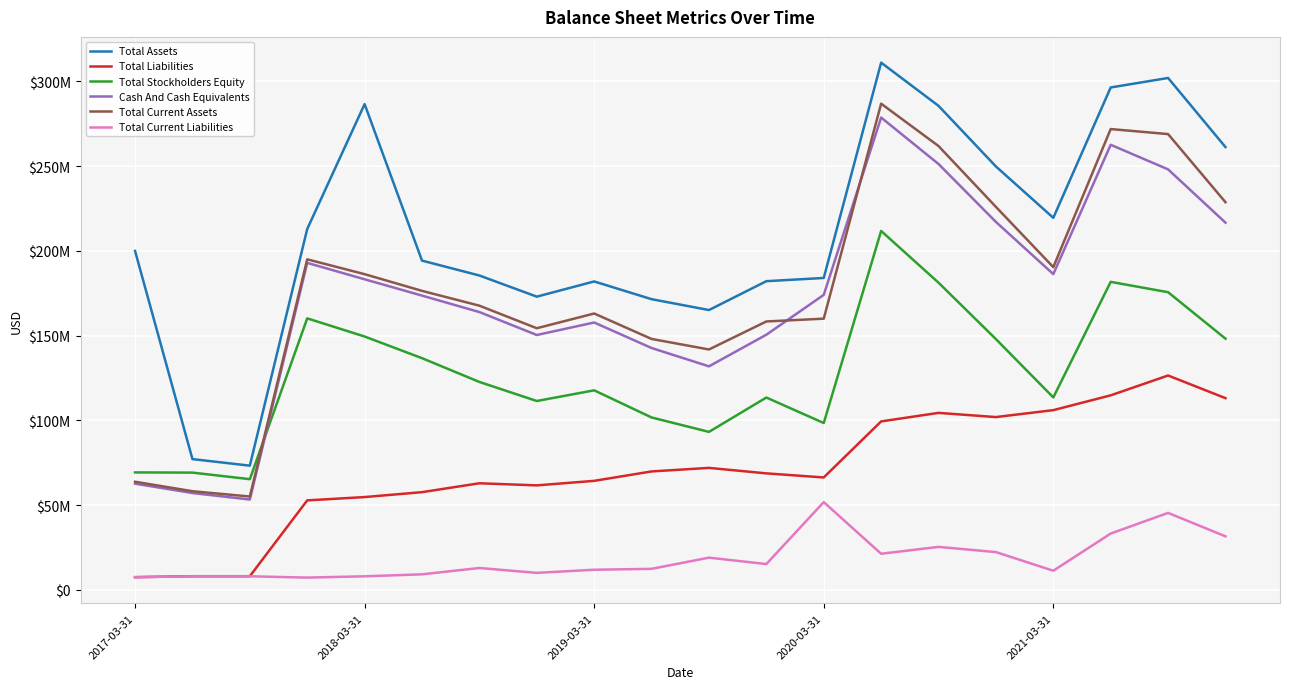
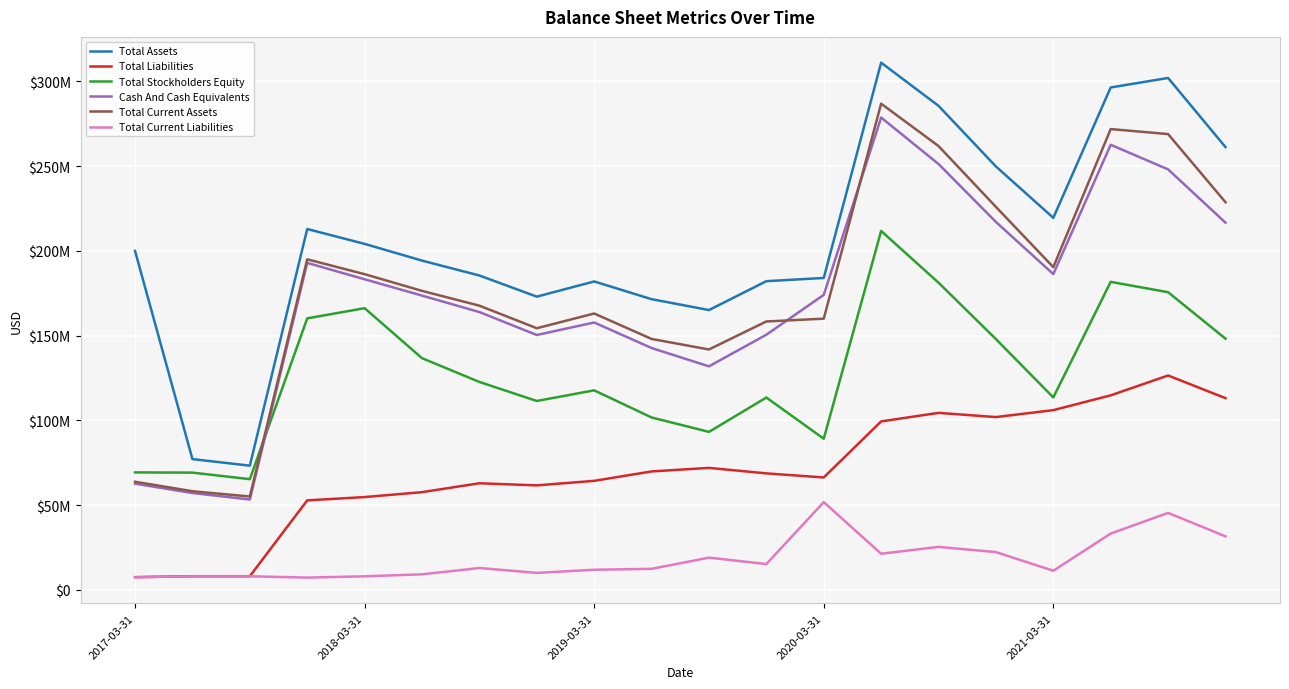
  {
    "Total Assets": {
      "2017-03-31": "$200000000",
-     "2018-03-31": "$287000000",
+     "2018-03-31": "$204000000",
      "2019-03-31": "$182000000",
      "2020-03-31": "$184000000",
      "2021-03-31": "$219000000"
    },
    "Total Liabilities": {
      "2018-03-31": "$55000000",
      "2019-03-31": "$64000000",
      "2020-03-31": "$66000000",
      "2021-03-31": "$106000000"
    },
    "Total Stockholders Equity": {
      "2017-03-31": "$69000000",
-     "2018-03-31": "$149000000",
+     "2018-03-31": "$166000000",
      "2019-03-31": "$118000000",
-     "2020-03-31": "$98000000",
+     "2020-03-31": "$89000000",
      "2021-03-31": "$114000000"
    },
    "Cash And Cash Equivalents": {
      "2018-03-31": "$183000000",
      "2019-03-31": "$158000000",
      "2020-03-31": "$174000000",
      "2021-03-31": "$186000000"
    },
    "Total Current Assets": {
      "2018-03-31": "$186000000",
      "2019-03-31": "$163000000",
      "2020-03-31": "$160000000",
      "2021-03-31": "$190000000"
    },
    "Total Current Liabilities": {
      "2018-03-31": "$8000000",
      "2019-03-31": "$12000000",
      "2020-03-31": "$52000000",
      "2021-03-31": "$11000000"
    }
  }
